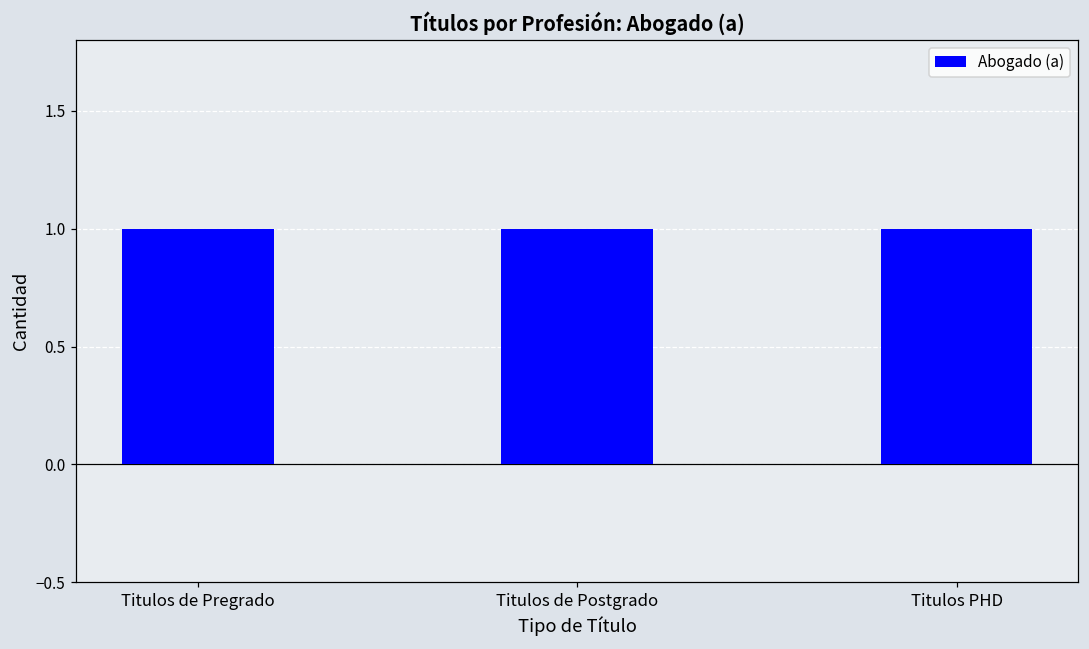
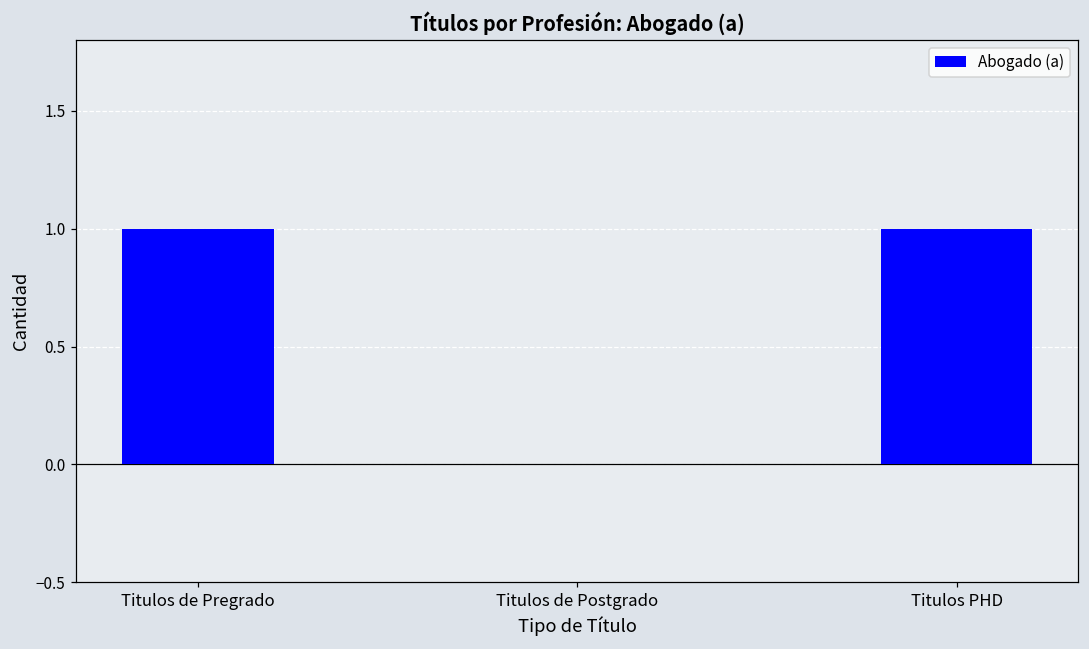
  {
    "Titulos de Pregrado": 1,
-   "Titulos de Postgrado": 1,
+   "Titulos de Postgrado": 0,
    "Titulos PHD": 1
  }
